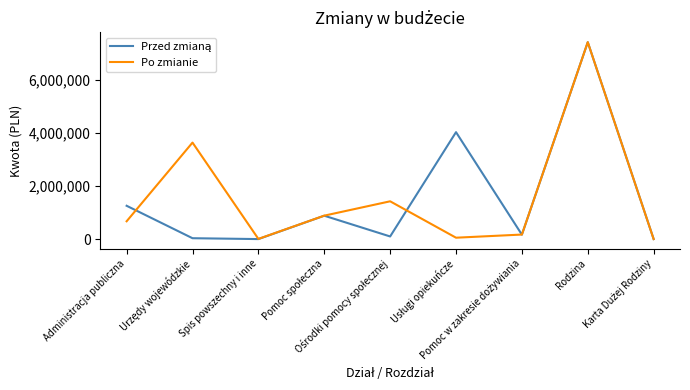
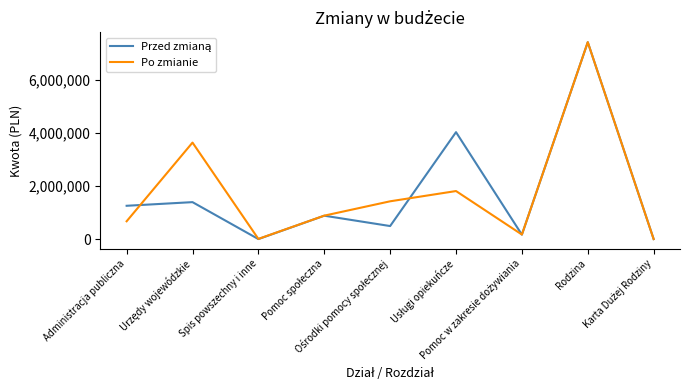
  {
    "Przed zmianą": {
      "Administracja publiczna": "1,300,000",
-     "Urzędy wojewódzkie": "0",
-     "Ośrodki pomocy społecznej": "100,000",
+     "Urzędy wojewódzkie": "1,400,000",
+     "Ośrodki pomocy społecznej": "500,000",
      "Usługi opiekuńcze": "4,000,000"
    },
    "Po zmianie": {
      "Administracja publiczna": "700,000",
      "Urzędy wojewódzkie": "3,600,000",
      "Ośrodki pomocy społecznej": "1,400,000",
-     "Usługi opiekuńcze": "100,000"
+     "Usługi opiekuńcze": "1,800,000"
    }
  }
